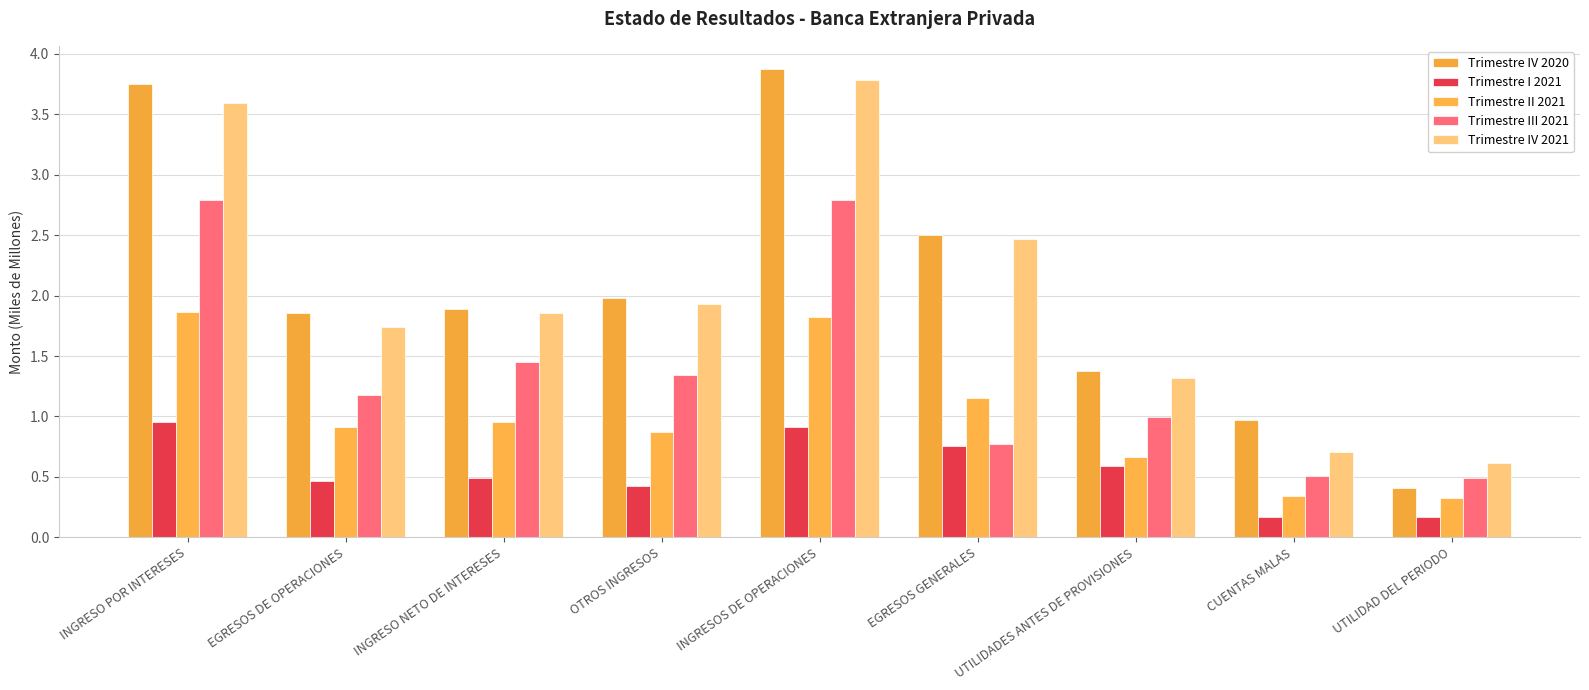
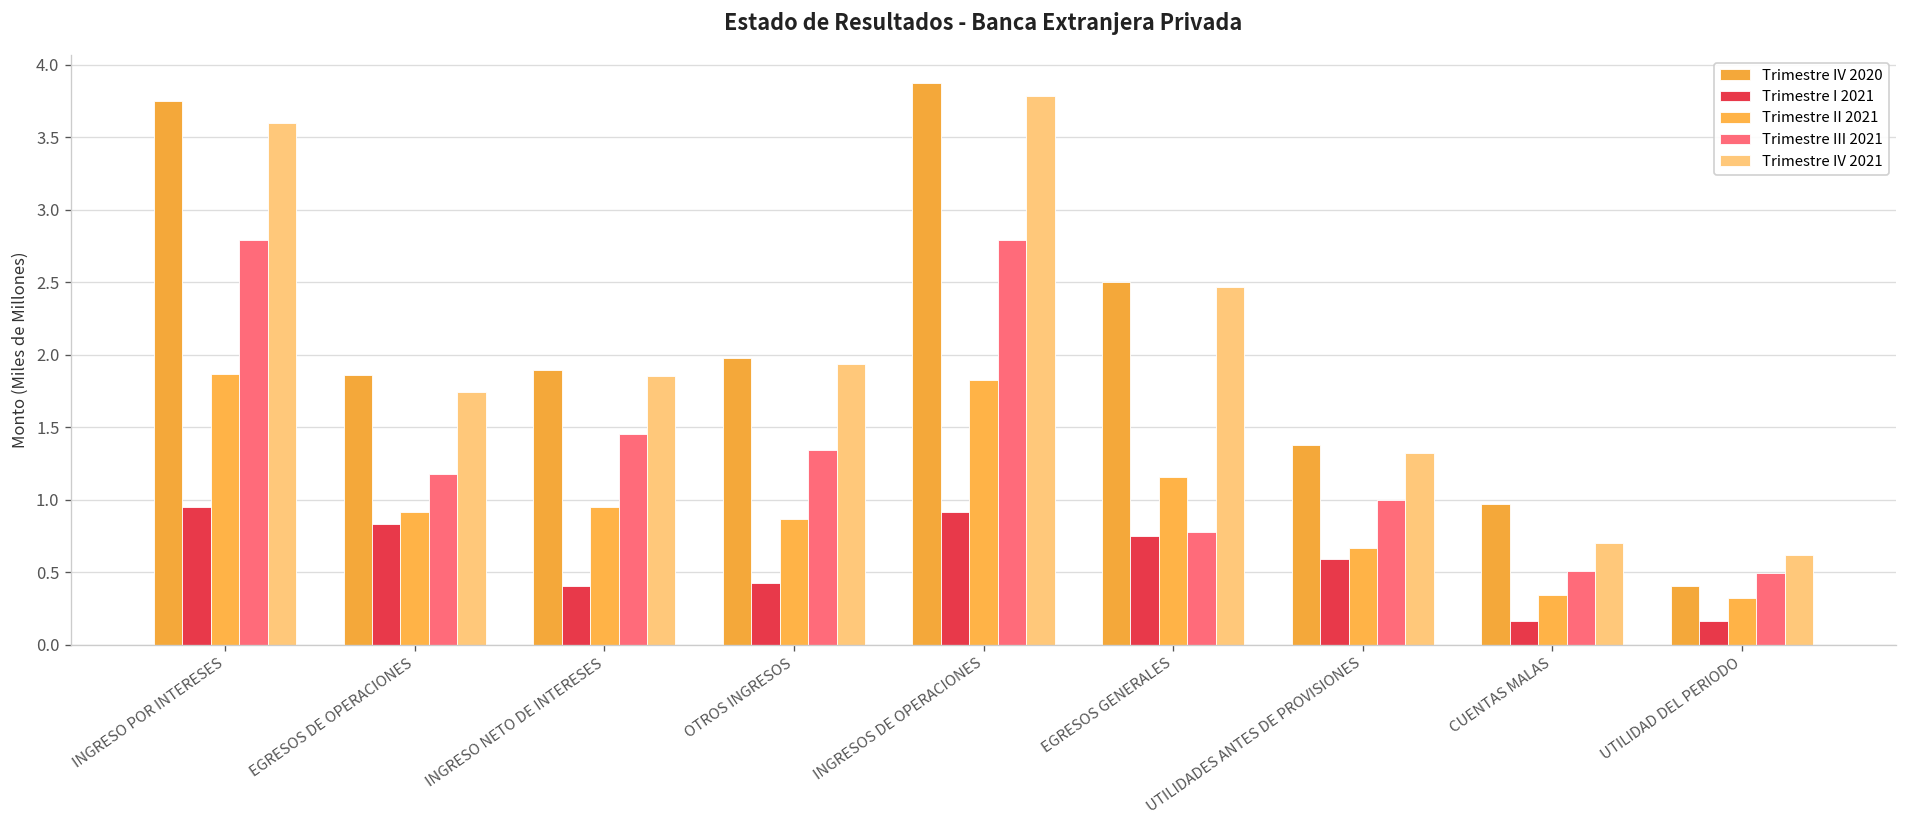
  {
    "Trimestre I 2021": {
      "INGRESO POR INTERESES": 0.95,
-     "EGRESOS DE OPERACIONES": 0.46,
-     "INGRESO NETO DE INTERESES": 0.49,
+     "EGRESOS DE OPERACIONES": 0.83,
+     "INGRESO NETO DE INTERESES": 0.41,
      "OTROS INGRESOS": 0.42,
      "INGRESOS DE OPERACIONES": 0.91,
      "EGRESOS GENERALES": 0.75,
      "UTILIDADES ANTES DE PROVISIONES": 0.59,
      "CUENTAS MALAS": 0.17,
      "UTILIDAD DEL PERIODO": 0.17
    },
    "Trimestre III 2021": {
      "INGRESO POR INTERESES": 2.79,
      "EGRESOS DE OPERACIONES": 1.18,
      "INGRESO NETO DE INTERESES": 1.45,
      "OTROS INGRESOS": 1.34,
      "INGRESOS DE OPERACIONES": 2.79,
      "EGRESOS GENERALES": 0.77,
      "UTILIDADES ANTES DE PROVISIONES": 1.00,
      "CUENTAS MALAS": 0.51,
      "UTILIDAD DEL PERIODO": 0.49
    }
  }
